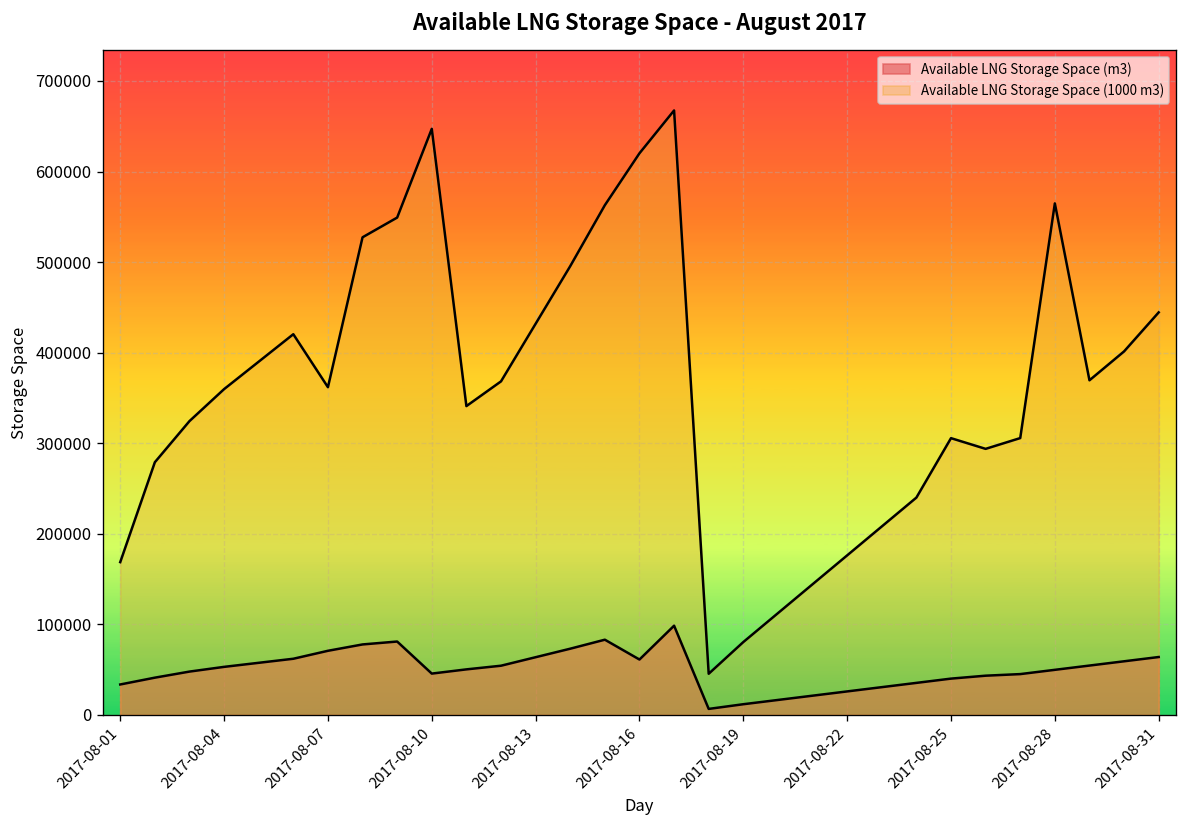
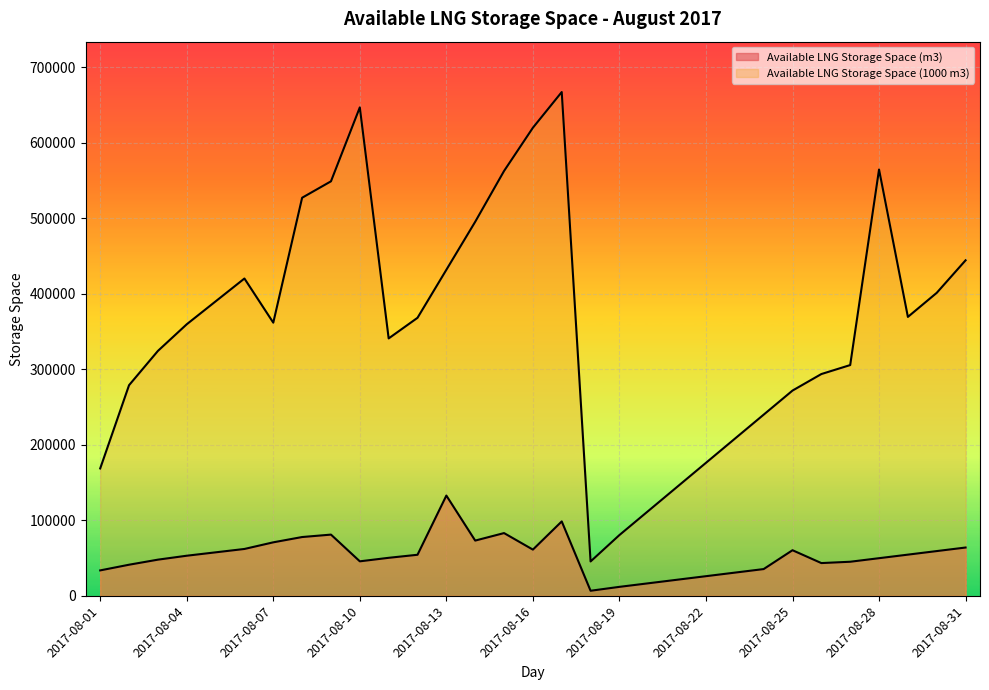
  {
    "Available LNG Storage Space (m3)": {
      "2017-08-01": 30000,
      "2017-08-04": 50000,
      "2017-08-07": 70000,
      "2017-08-10": 50000,
-     "2017-08-13": 60000,
+     "2017-08-13": 130000,
      "2017-08-16": 60000,
      "2017-08-19": 10000,
      "2017-08-22": 30000,
-     "2017-08-25": 40000,
+     "2017-08-25": 60000,
      "2017-08-28": 50000,
      "2017-08-31": 60000
    },
    "Available LNG Storage Space (1000 m3)": {
      "2017-08-01": 170000,
      "2017-08-04": 360000,
      "2017-08-07": 360000,
      "2017-08-10": 650000,
      "2017-08-13": 430000,
      "2017-08-16": 620000,
      "2017-08-19": 80000,
      "2017-08-22": 180000,
-     "2017-08-25": 310000,
+     "2017-08-25": 270000,
      "2017-08-28": 560000,
      "2017-08-31": 440000
    }
  }
